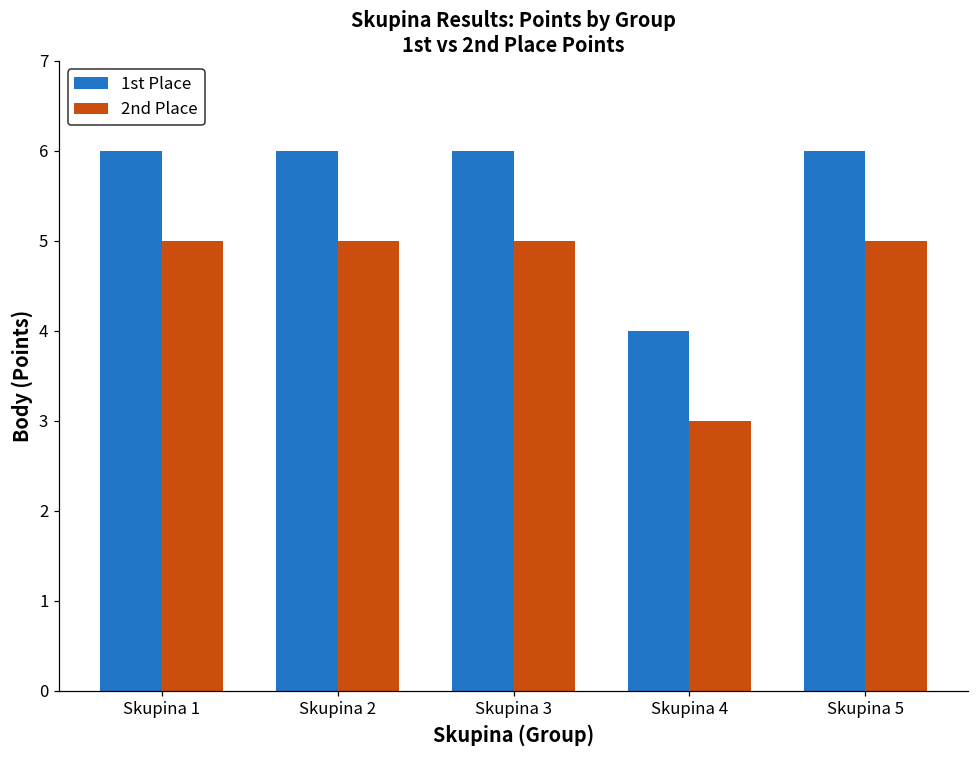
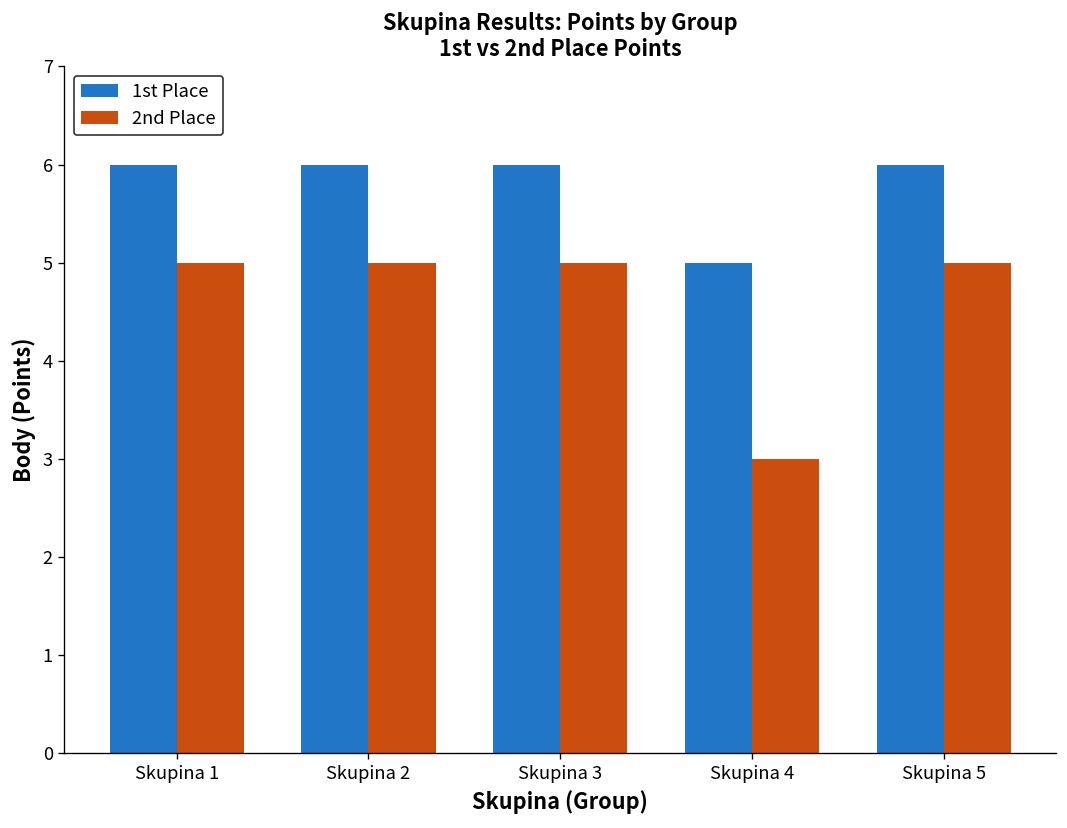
  {
    "1st Place": {
      "Skupina 1": 6,
      "Skupina 2": 6,
      "Skupina 3": 6,
-     "Skupina 4": 4,
+     "Skupina 4": 5,
      "Skupina 5": 6
    },
    "2nd Place": {
      "Skupina 1": 5,
      "Skupina 2": 5,
      "Skupina 3": 5,
      "Skupina 4": 3,
      "Skupina 5": 5
    }
  }
